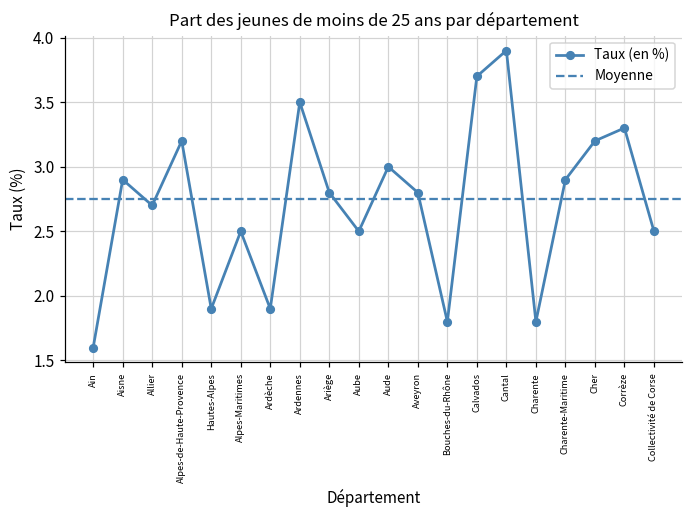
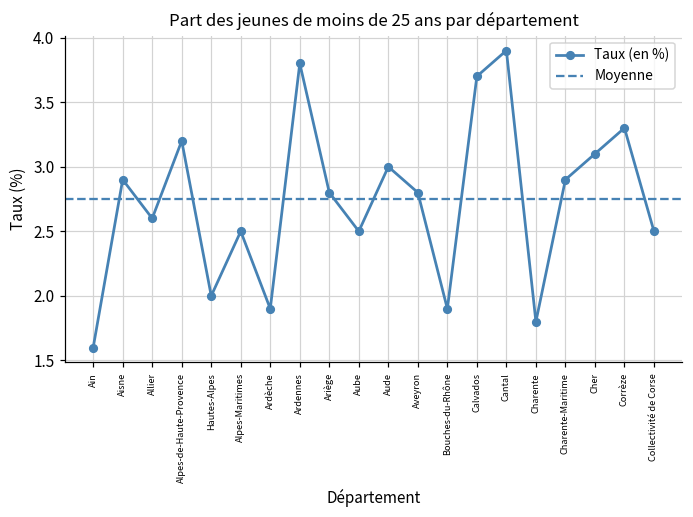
  {
    "Ain": 1.6,
    "Aisne": 2.9,
-   "Allier": 2.7,
+   "Allier": 2.6,
    "Alpes-de-Haute-Provence": 3.2,
-   "Hautes-Alpes": 1.9,
+   "Hautes-Alpes": 2.0,
    "Alpes-Maritimes": 2.5,
    "Ardèche": 1.9,
-   "Ardennes": 3.5,
+   "Ardennes": 3.8,
    "Ariège": 2.8,
    "Aube": 2.5,
    "Aude": 3.0,
    "Aveyron": 2.8,
-   "Bouches-du-Rhône": 1.8,
+   "Bouches-du-Rhône": 1.9,
    "Calvados": 3.7,
    "Cantal": 3.9,
    "Charente": 1.8,
    "Charente-Maritime": 2.9,
-   "Cher": 3.2,
+   "Cher": 3.1,
    "Corrèze": 3.3,
    "Collectivité de Corse": 2.5
  }
